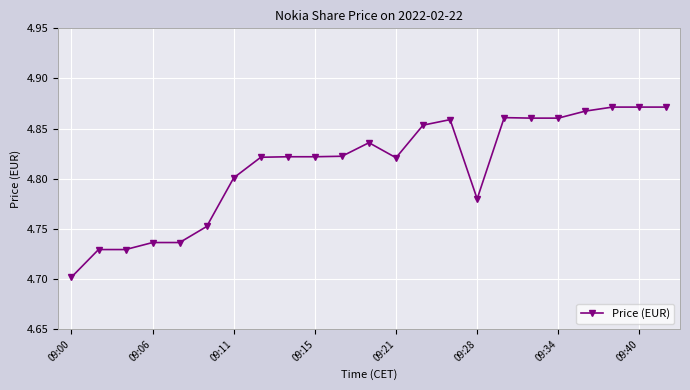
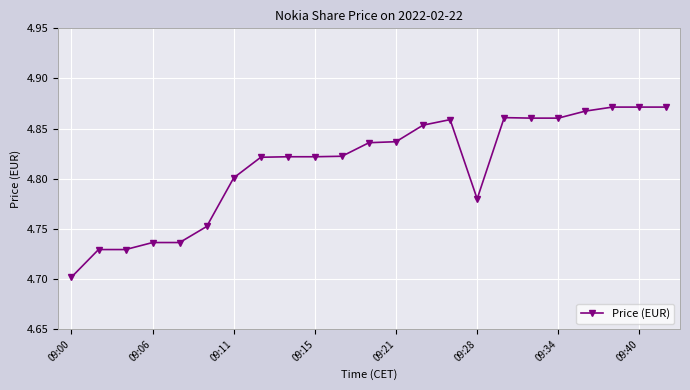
  {
    "09:00": 4.702,
    "09:11": 4.801,
-   "09:21": 4.821,
+   "09:21": 4.837,
    "09:28": 4.780
  }
